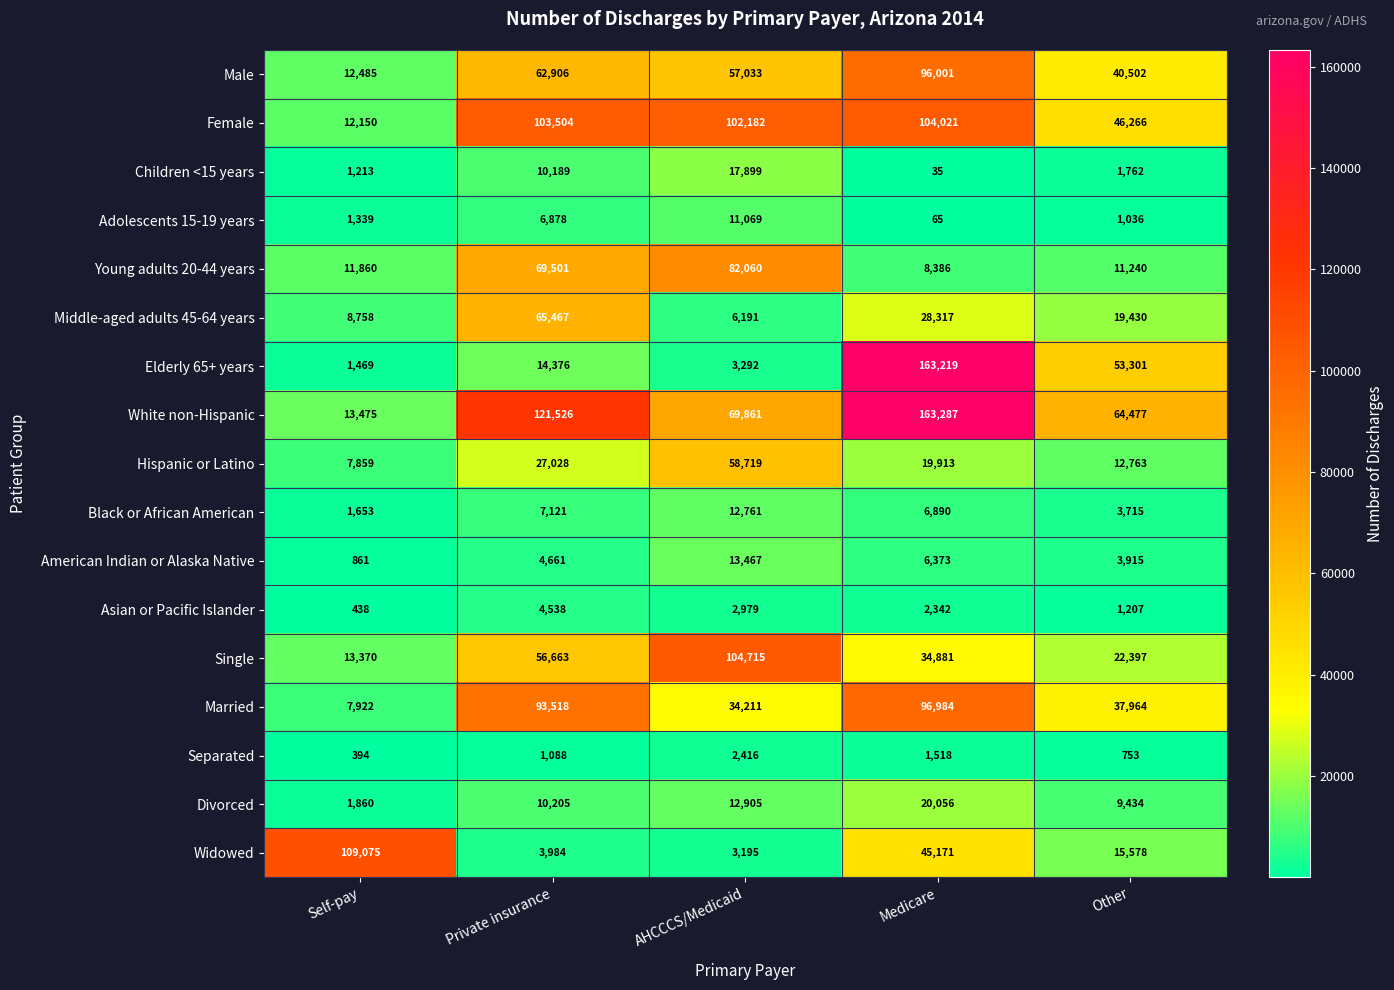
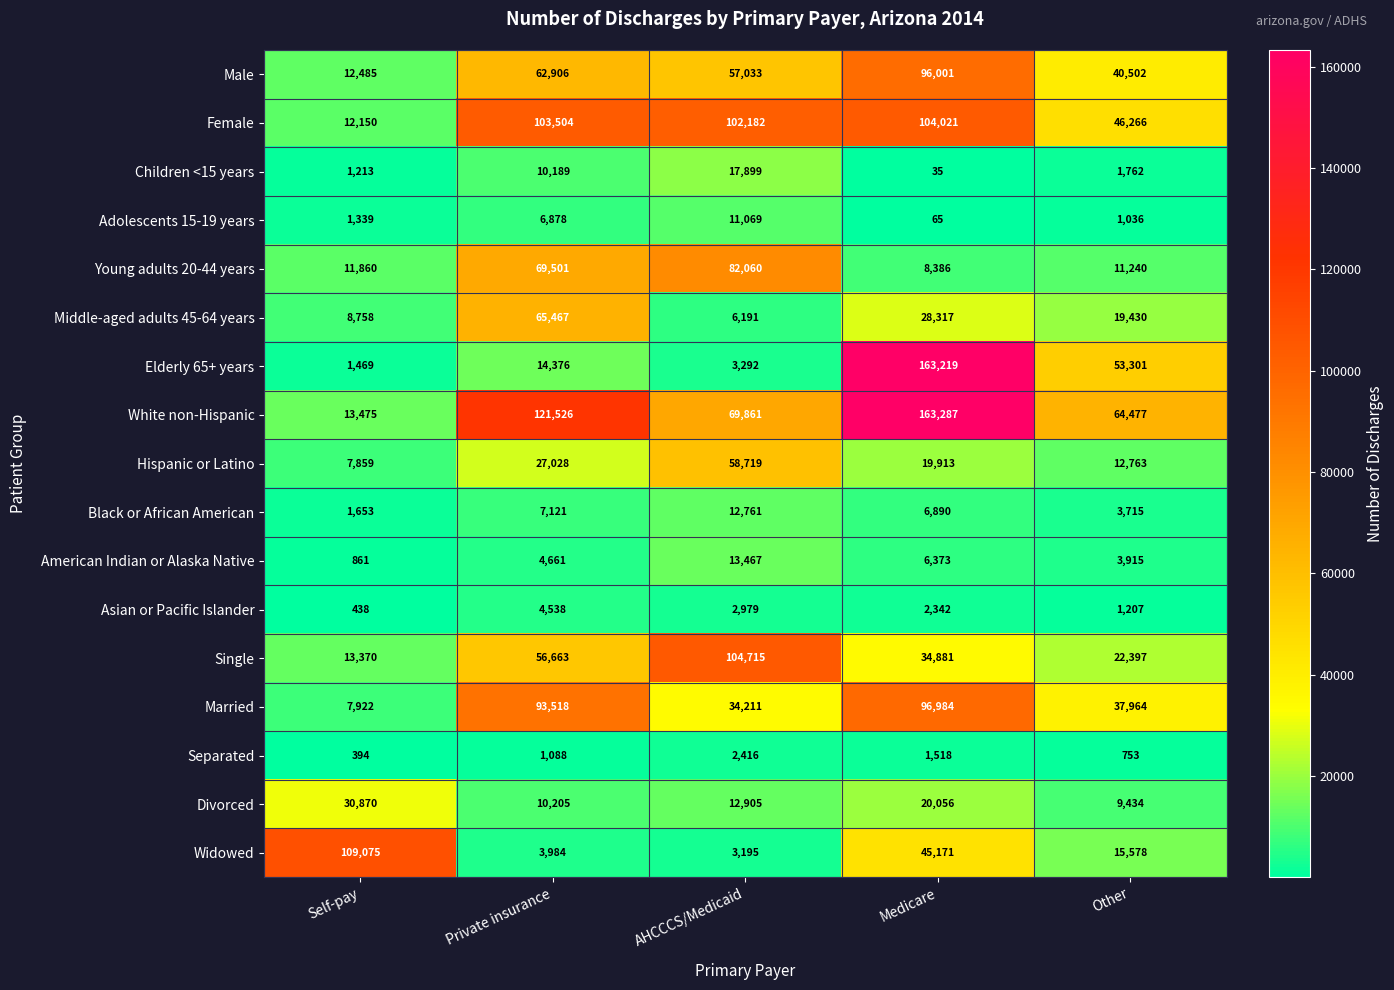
  {
    "Male": {
      "Self-pay": "12,485",
      "Private insurance": "62,906",
      "AHCCCS/Medicaid": "57,033",
      "Medicare": "96,001",
      "Other": "40,502"
    },
    "Female": {
      "Self-pay": "12,150",
      "Private insurance": "103,504",
      "AHCCCS/Medicaid": "102,182",
      "Medicare": "104,021",
      "Other": "46,266"
    },
    "Children <15 years": {
      "Self-pay": "1,213",
      "Private insurance": "10,189",
      "AHCCCS/Medicaid": "17,899",
      "Medicare": "35",
      "Other": "1,762"
    },
    "Adolescents 15-19 years": {
      "Self-pay": "1,339",
      "Private insurance": "6,878",
      "AHCCCS/Medicaid": "11,069",
      "Medicare": "65",
      "Other": "1,036"
    },
    "Young adults 20-44 years": {
      "Self-pay": "11,860",
      "Private insurance": "69,501",
      "AHCCCS/Medicaid": "82,060",
      "Medicare": "8,386",
      "Other": "11,240"
    },
    "Middle-aged adults 45-64 years": {
      "Self-pay": "8,758",
      "Private insurance": "65,467",
      "AHCCCS/Medicaid": "6,191",
      "Medicare": "28,317",
      "Other": "19,430"
    },
    "Elderly 65+ years": {
      "Self-pay": "1,469",
      "Private insurance": "14,376",
      "AHCCCS/Medicaid": "3,292",
      "Medicare": "163,219",
      "Other": "53,301"
    },
    "White non-Hispanic": {
      "Self-pay": "13,475",
      "Private insurance": "121,526",
      "AHCCCS/Medicaid": "69,861",
      "Medicare": "163,287",
      "Other": "64,477"
    },
    "Hispanic or Latino": {
      "Self-pay": "7,859",
      "Private insurance": "27,028",
      "AHCCCS/Medicaid": "58,719",
      "Medicare": "19,913",
      "Other": "12,763"
    },
    "Black or African American": {
      "Self-pay": "1,653",
      "Private insurance": "7,121",
      "AHCCCS/Medicaid": "12,761",
      "Medicare": "6,890",
      "Other": "3,715"
    },
    "American Indian or Alaska Native": {
      "Self-pay": "861",
      "Private insurance": "4,661",
      "AHCCCS/Medicaid": "13,467",
      "Medicare": "6,373",
      "Other": "3,915"
    },
    "Asian or Pacific Islander": {
      "Self-pay": "438",
      "Private insurance": "4,538",
      "AHCCCS/Medicaid": "2,979",
      "Medicare": "2,342",
      "Other": "1,207"
    },
    "Single": {
      "Self-pay": "13,370",
      "Private insurance": "56,663",
      "AHCCCS/Medicaid": "104,715",
      "Medicare": "34,881",
      "Other": "22,397"
    },
    "Married": {
      "Self-pay": "7,922",
      "Private insurance": "93,518",
      "AHCCCS/Medicaid": "34,211",
      "Medicare": "96,984",
      "Other": "37,964"
    },
    "Separated": {
      "Self-pay": "394",
      "Private insurance": "1,088",
      "AHCCCS/Medicaid": "2,416",
      "Medicare": "1,518",
      "Other": "753"
    },
    "Divorced": {
-     "Self-pay": "1,860",
+     "Self-pay": "30,870",
      "Private insurance": "10,205",
      "AHCCCS/Medicaid": "12,905",
      "Medicare": "20,056",
      "Other": "9,434"
    },
    "Widowed": {
      "Self-pay": "109,075",
      "Private insurance": "3,984",
      "AHCCCS/Medicaid": "3,195",
      "Medicare": "45,171",
      "Other": "15,578"
    }
  }
